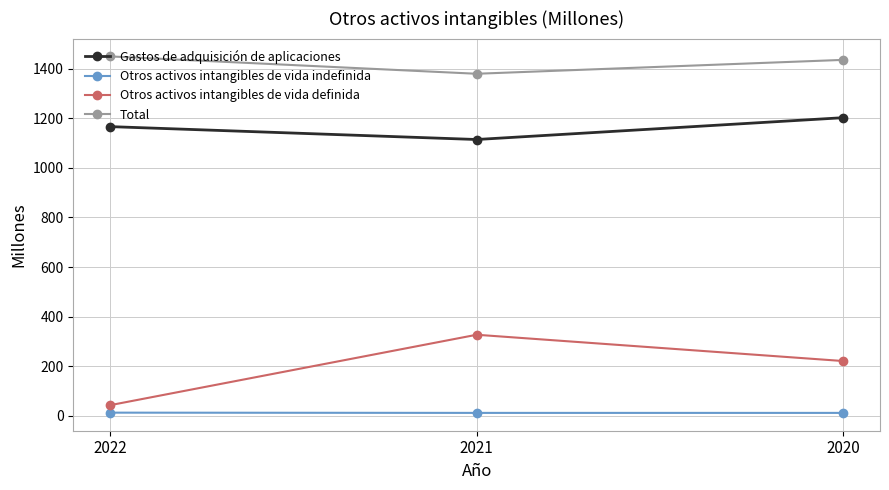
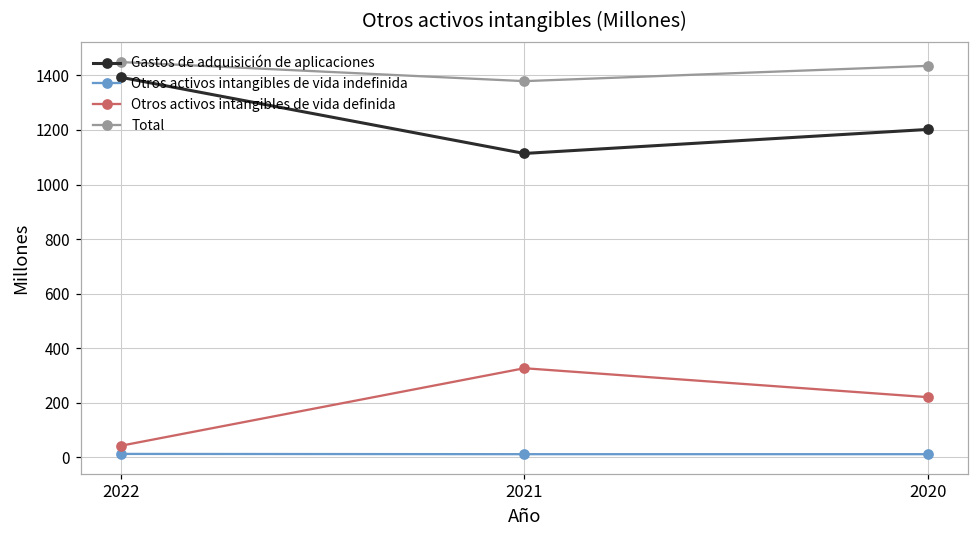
  {
    "Gastos de adquisición de aplicaciones": {
-     "2022": 1170,
+     "2022": 1390,
      "2021": 1110,
      "2020": 1200
    },
    "Otros activos intangibles de vida indefinida": {
      "2022": 10,
      "2021": 10,
      "2020": 10
    },
    "Otros activos intangibles de vida definida": {
      "2022": 40,
      "2021": 330,
      "2020": 220
    },
    "Total": {
      "2022": 1450,
      "2021": 1380,
      "2020": 1440
    }
  }
